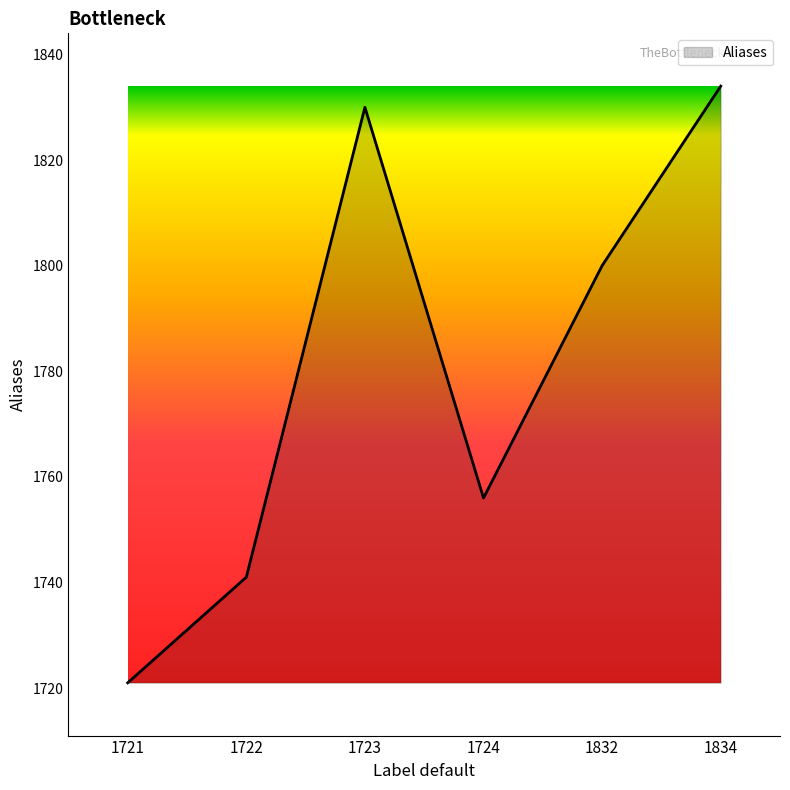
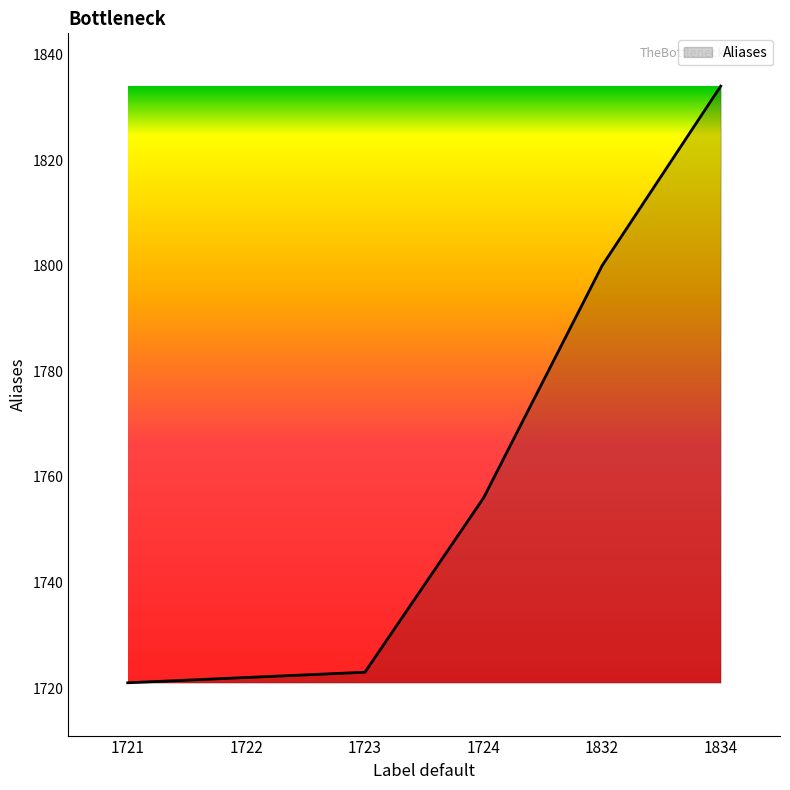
  {
    "1721": 1721,
-   "1722": 1741,
-   "1723": 1830,
+   "1722": 1722,
+   "1723": 1723,
    "1724": 1756,
    "1832": 1800,
    "1834": 1834
  }
